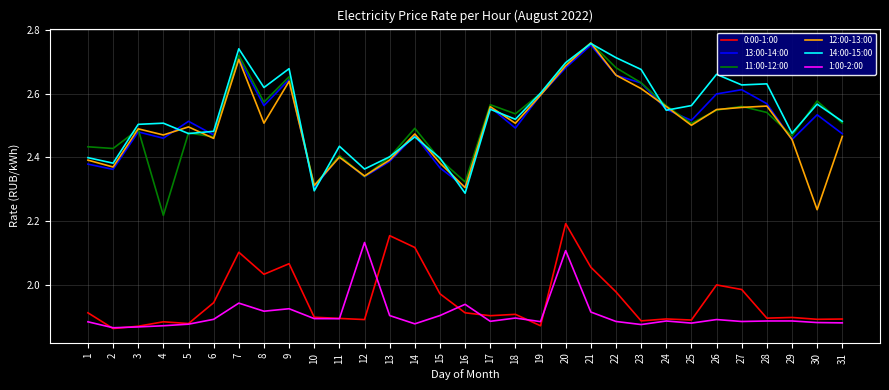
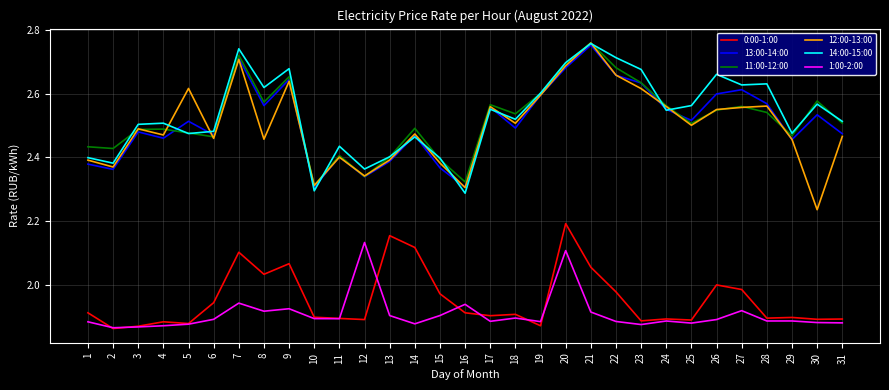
  {
    "0:00-1:00": {
      "1": 1.91,
      "4": 1.89,
      "6": 1.94,
      "7": 2.10,
      "8": 2.03,
      "9": 2.07,
      "12": 1.89,
      "13": 2.16,
      "14": 2.12,
      "15": 1.97,
      "16": 1.91,
      "17": 1.90,
      "18": 1.91,
      "19": 1.87,
      "20": 2.19,
      "21": 2.06,
      "22": 1.98,
      "23": 1.89,
      "25": 1.89,
      "26": 2.00,
      "27": 1.99,
      "28": 1.90,
      "29": 1.90,
      "30": 1.89,
      "31": 1.89
    },
    "13:00-14:00": {
      "1": 2.38,
      "4": 2.46,
      "5": 2.51,
      "8": 2.56,
      "15": 2.37,
      "18": 2.49,
      "25": 2.52,
      "26": 2.60,
      "27": 2.61,
      "30": 2.53,
      "31": 2.47
    },
    "11:00-12:00": {
      "1": 2.43,
      "2": 2.43,
-     "4": 2.22,
+     "4": 2.49,
      "7": 2.72,
      "8": 2.57,
      "9": 2.65,
      "14": 2.49,
      "16": 2.32,
      "18": 2.54,
      "22": 2.68,
      "28": 2.54,
      "30": 2.58
    },
    "12:00-13:00": {
      "4": 2.47,
-     "5": 2.50,
-     "8": 2.51,
+     "5": 2.62,
+     "8": 2.46,
      "15": 2.38,
      "18": 2.51,
      "23": 2.62,
      "30": 2.24,
      "31": 2.47
    },
    "14:00-15:00": {
      "2": 2.38,
      "3": 2.50,
      "4": 2.51,
      "6": 2.48,
      "7": 2.74,
      "8": 2.62,
      "9": 2.68,
      "10": 2.30,
      "11": 2.44,
      "12": 2.36,
      "16": 2.29,
      "18": 2.52,
      "22": 2.71,
      "23": 2.68,
      "25": 2.56,
      "26": 2.66,
      "27": 2.63,
      "28": 2.63,
      "30": 2.57
    },
    "1:00-2:00": {
      "1": 1.88,
      "4": 1.87,
      "6": 1.89,
      "7": 1.94,
      "8": 1.92,
      "9": 1.93,
      "12": 2.13,
      "13": 1.90,
      "14": 1.88,
      "15": 1.90,
      "16": 1.94,
      "17": 1.89,
      "18": 1.90,
      "19": 1.89,
      "20": 2.11,
      "21": 1.92,
      "22": 1.89,
      "23": 1.88,
      "25": 1.88,
      "26": 1.89,
-     "27": 1.89,
+     "27": 1.92,
      "28": 1.89,
      "29": 1.89,
      "30": 1.88,
      "31": 1.88
    }
  }
